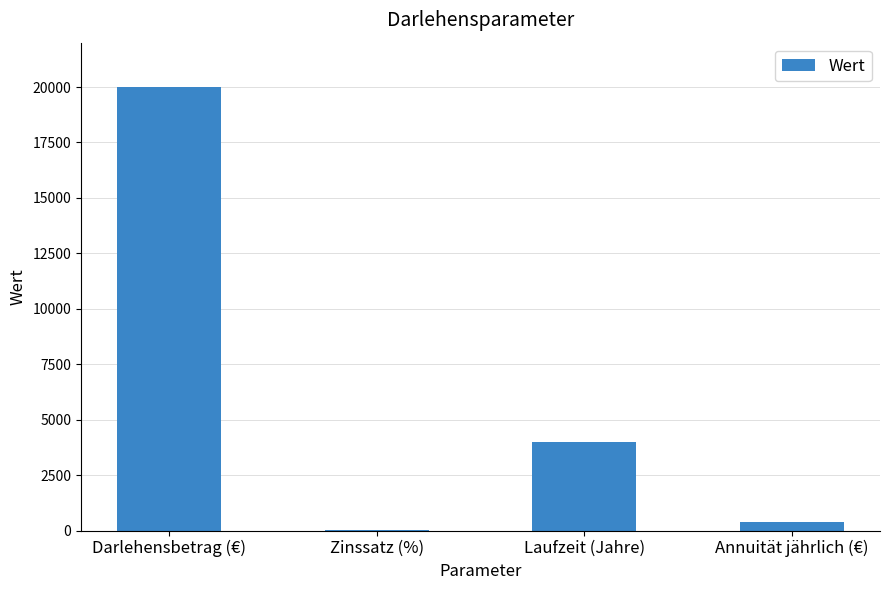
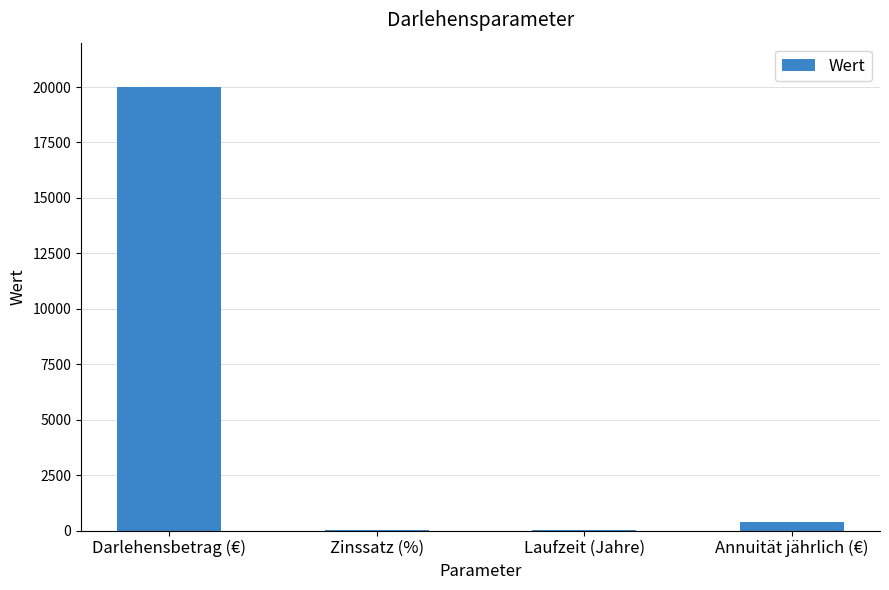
  {
    "Darlehensbetrag (€)": 20000,
-   "Laufzeit (Jahre)": 4000,
+   "Laufzeit (Jahre)": 0,
    "Annuität jährlich (€)": 400
  }
